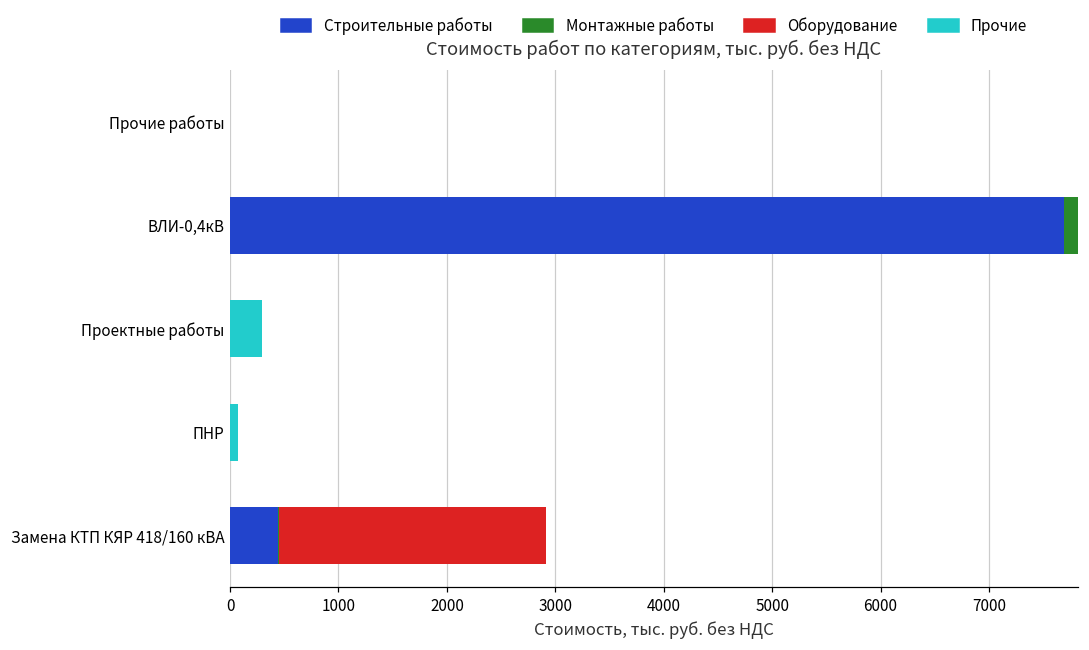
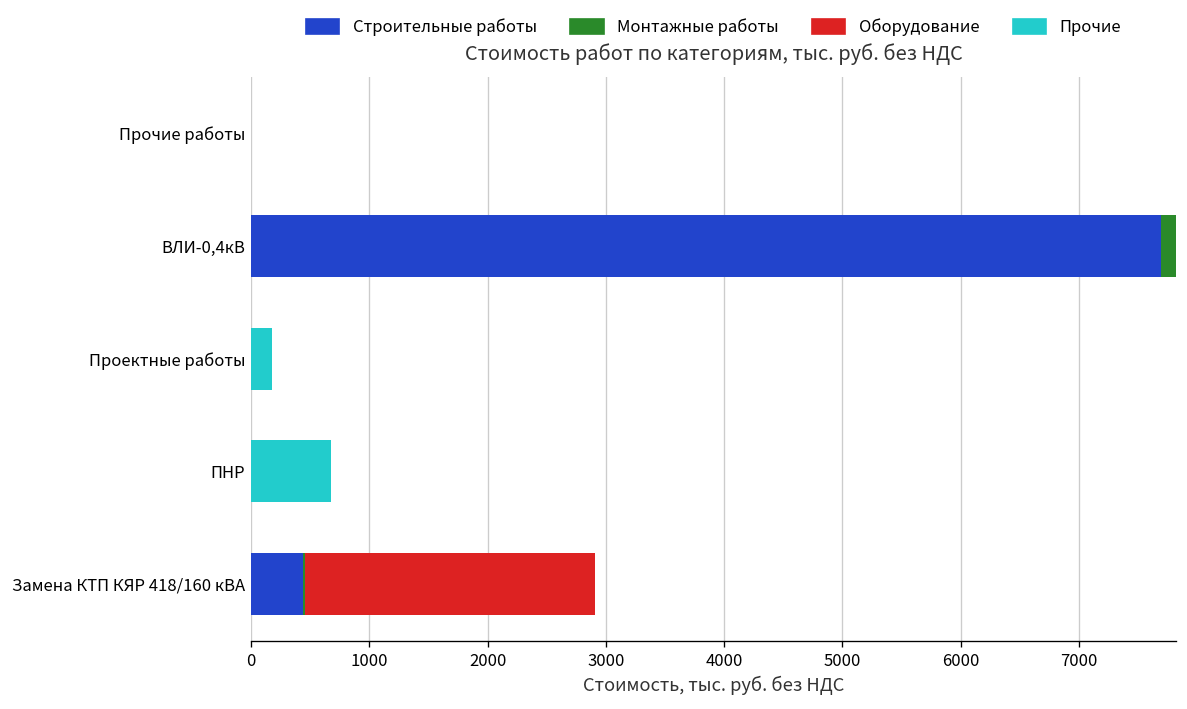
  {
    "Строительные работы": {
      "Прочие работы": 0,
      "ВЛИ-0,4кВ": 7700,
      "Проектные работы": 0,
      "ПНР": 0,
      "Замена КТП КЯР 418/160 кВА": 400
    },
    "Монтажные работы": {
      "Прочие работы": 0,
      "ВЛИ-0,4кВ": 100,
      "Проектные работы": 0,
      "ПНР": 0
    },
    "Оборудование": {
      "Прочие работы": 0,
      "ВЛИ-0,4кВ": 0,
      "Проектные работы": 0,
      "ПНР": 0,
      "Замена КТП КЯР 418/160 кВА": 2500
    },
    "Прочие": {
      "Прочие работы": 0,
      "ВЛИ-0,4кВ": 0,
-     "Проектные работы": 300,
-     "ПНР": 100,
+     "Проектные работы": 200,
+     "ПНР": 700,
      "Замена КТП КЯР 418/160 кВА": 0
    }
  }
